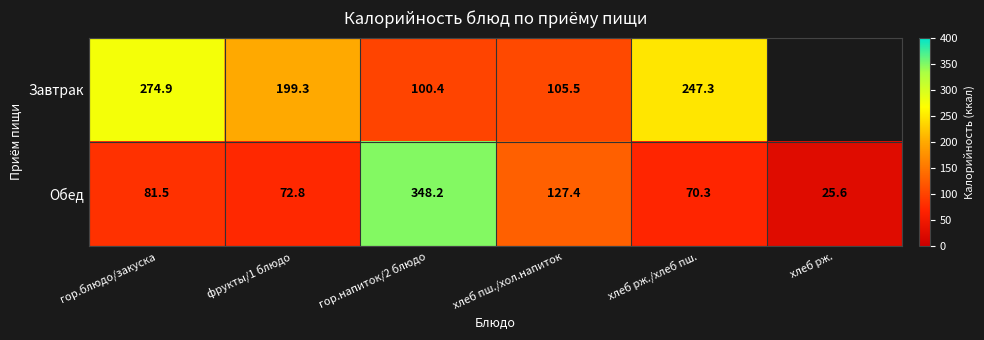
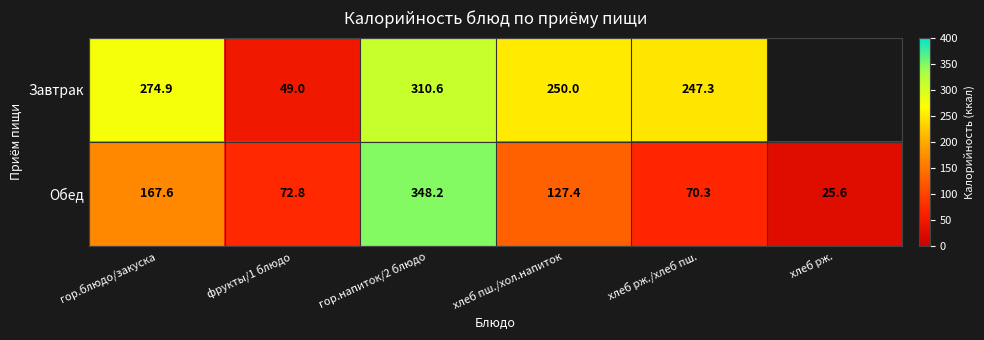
  {
    "Завтрак": {
      "гор.блюдо/закуска": 274.9,
-     "фрукты/1 блюдо": 199.3,
-     "гор.напиток/2 блюдо": 100.4,
-     "хлеб пш./хол.напиток": 105.5,
+     "фрукты/1 блюдо": 49.0,
+     "гор.напиток/2 блюдо": 310.6,
+     "хлеб пш./хол.напиток": 250.0,
      "хлеб рж./хлеб пш.": 247.3
    },
    "Обед": {
-     "гор.блюдо/закуска": 81.5,
+     "гор.блюдо/закуска": 167.6,
      "фрукты/1 блюдо": 72.8,
      "гор.напиток/2 блюдо": 348.2,
      "хлеб пш./хол.напиток": 127.4,
      "хлеб рж./хлеб пш.": 70.3,
      "хлеб рж.": 25.6
    }
  }
